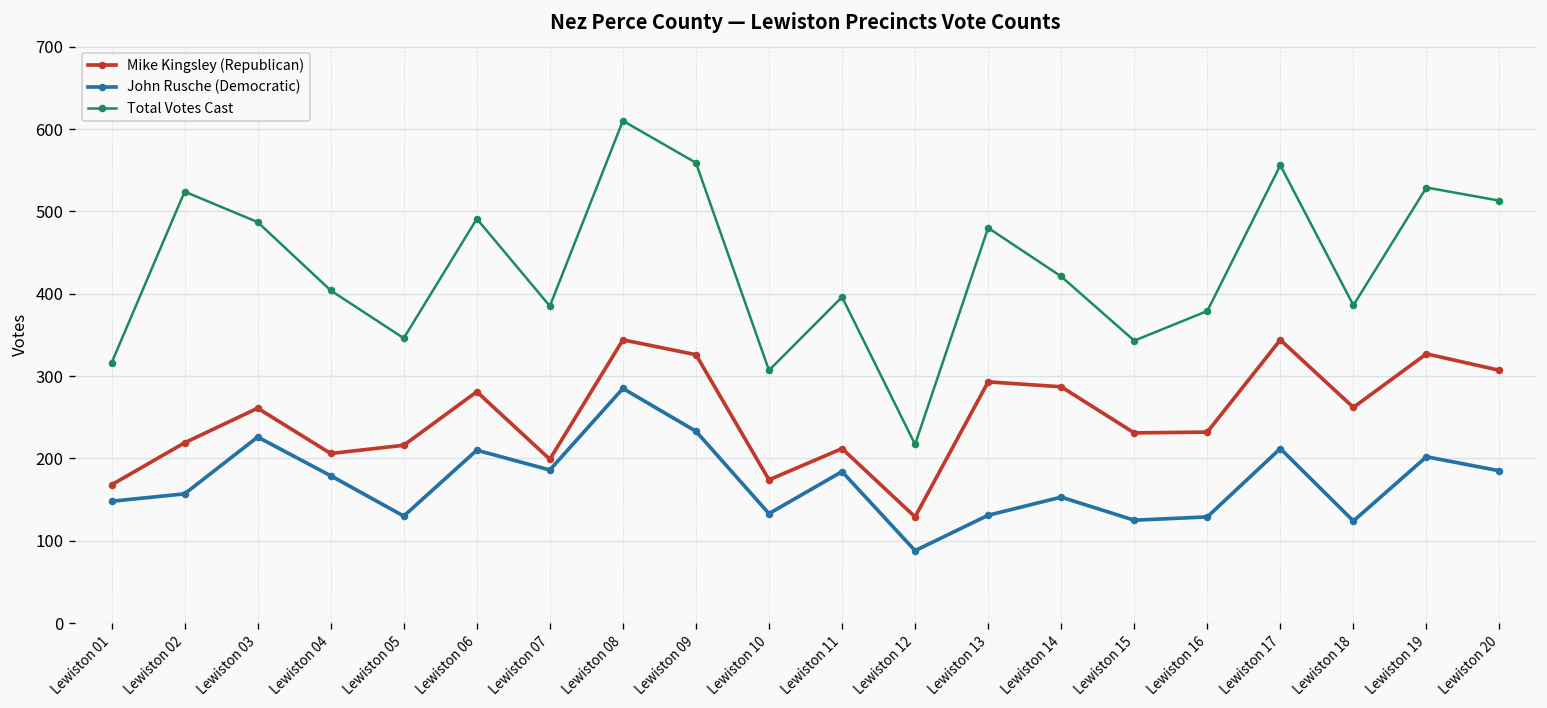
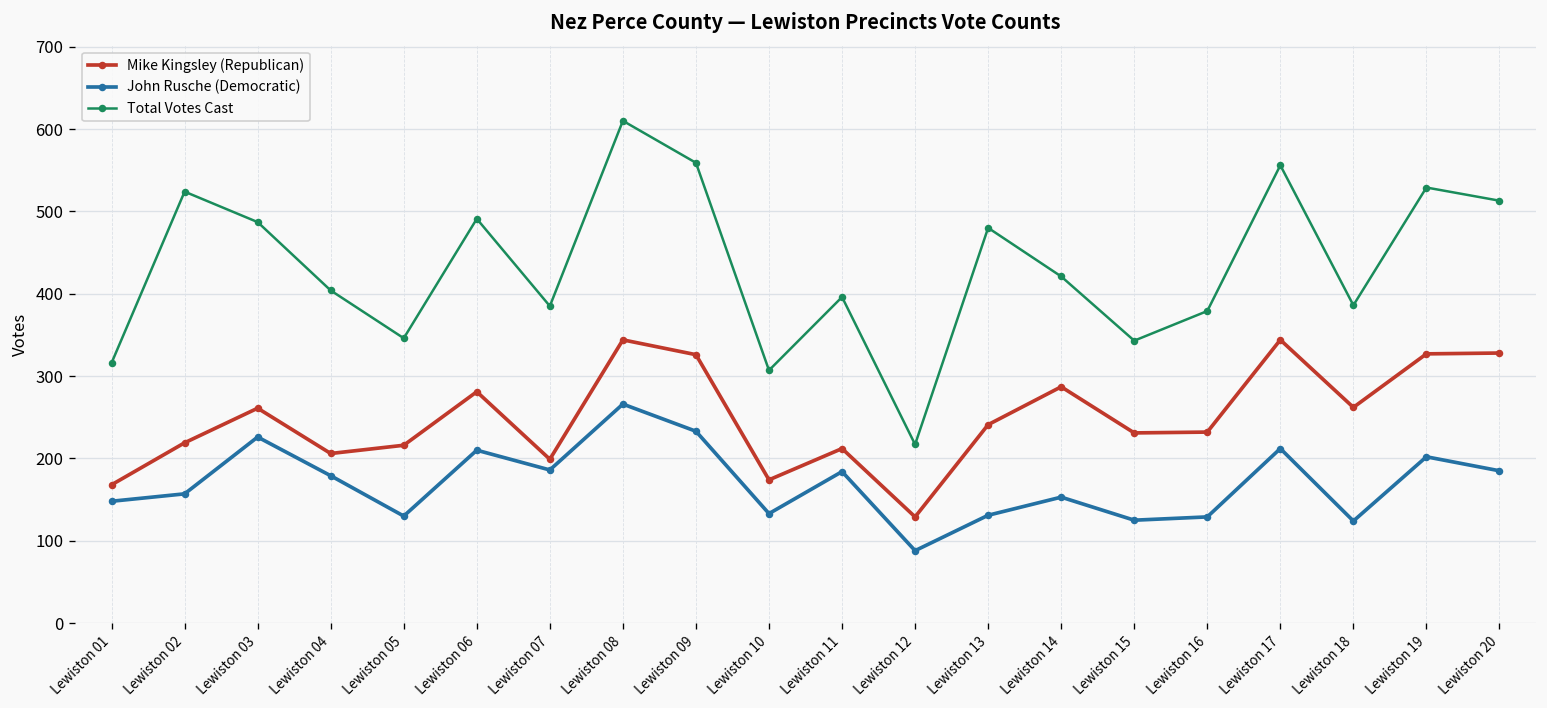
  {
    "Mike Kingsley (Republican)": {
      "Lewiston 01": 170,
      "Lewiston 02": 220,
      "Lewiston 03": 260,
      "Lewiston 04": 210,
      "Lewiston 05": 220,
      "Lewiston 06": 280,
      "Lewiston 07": 200,
      "Lewiston 08": 340,
      "Lewiston 09": 330,
      "Lewiston 10": 170,
      "Lewiston 11": 210,
      "Lewiston 12": 130,
-     "Lewiston 13": 290,
+     "Lewiston 13": 240,
      "Lewiston 14": 290,
      "Lewiston 15": 230,
      "Lewiston 16": 230,
      "Lewiston 17": 340,
      "Lewiston 18": 260,
      "Lewiston 19": 330,
-     "Lewiston 20": 310
+     "Lewiston 20": 330
    },
    "John Rusche (Democratic)": {
      "Lewiston 01": 150,
      "Lewiston 02": 160,
      "Lewiston 03": 230,
      "Lewiston 04": 180,
      "Lewiston 05": 130,
      "Lewiston 06": 210,
      "Lewiston 07": 190,
-     "Lewiston 08": 290,
+     "Lewiston 08": 270,
      "Lewiston 09": 230,
      "Lewiston 10": 130,
      "Lewiston 11": 180,
      "Lewiston 12": 90,
      "Lewiston 13": 130,
      "Lewiston 14": 150,
      "Lewiston 15": 130,
      "Lewiston 16": 130,
      "Lewiston 17": 210,
      "Lewiston 18": 120,
      "Lewiston 19": 200,
      "Lewiston 20": 190
    },
    "Total Votes Cast": {
      "Lewiston 01": 320,
      "Lewiston 02": 520,
      "Lewiston 03": 490,
      "Lewiston 04": 400,
      "Lewiston 05": 350,
      "Lewiston 06": 490,
      "Lewiston 07": 390,
      "Lewiston 08": 610,
      "Lewiston 09": 560,
      "Lewiston 10": 310,
      "Lewiston 11": 400,
      "Lewiston 12": 220,
      "Lewiston 13": 480,
      "Lewiston 14": 420,
      "Lewiston 15": 340,
      "Lewiston 16": 380,
      "Lewiston 17": 560,
      "Lewiston 18": 390,
      "Lewiston 19": 530,
      "Lewiston 20": 510
    }
  }
